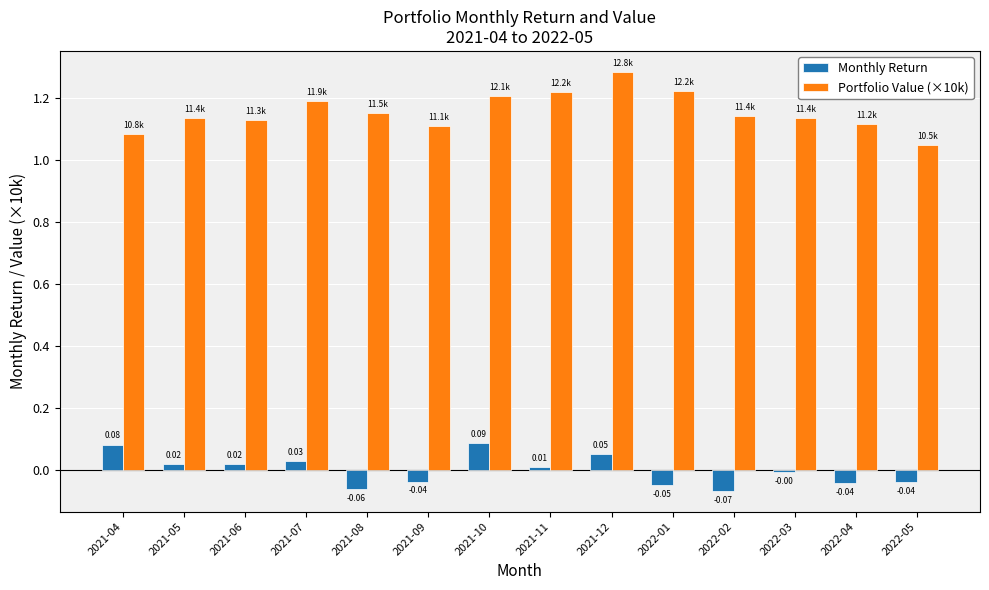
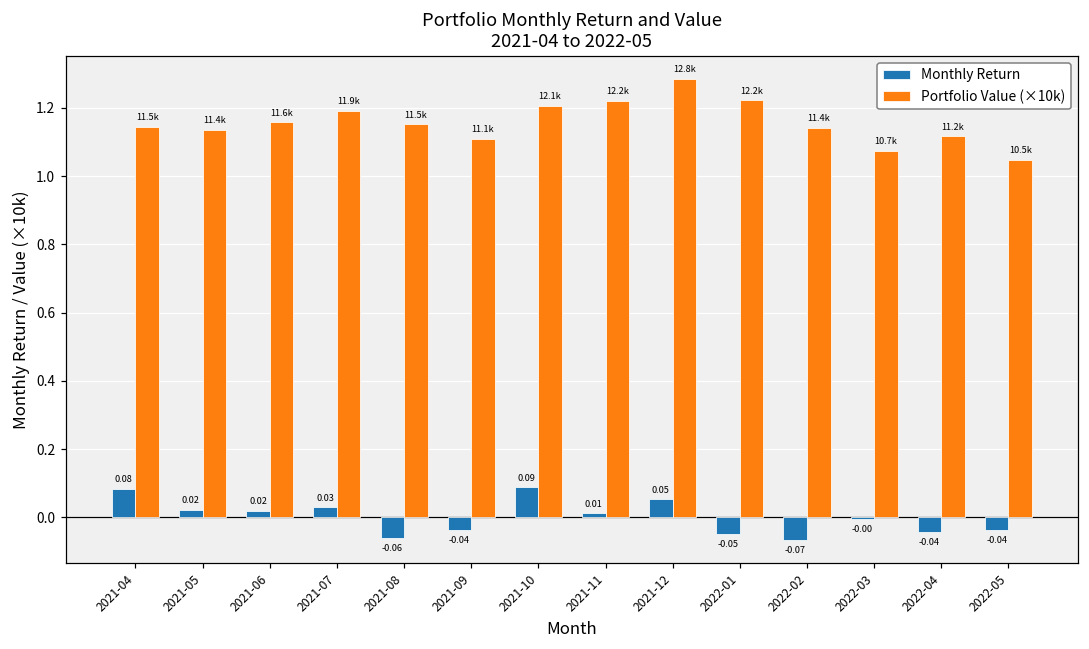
  {
    "Monthly Return": {
      "2021-04": "0.08",
      "2021-05": "0.02",
      "2021-06": "0.02",
      "2021-07": "0.03",
      "2021-08": "-0.06",
      "2021-09": "-0.04",
      "2021-10": "0.09",
      "2021-11": "0.01",
      "2021-12": "0.05",
      "2022-01": "-0.05",
      "2022-02": "-0.07",
      "2022-03": "-0.00",
      "2022-04": "-0.04",
      "2022-05": "-0.04"
    },
    "Portfolio Value (×10k)": {
-     "2021-04": "10.8k",
-     "2021-06": "11.3k",
-     "2022-03": "11.4k"
+     "2021-04": "11.5k",
+     "2021-06": "11.6k",
+     "2022-03": "10.7k"
    }
  }
